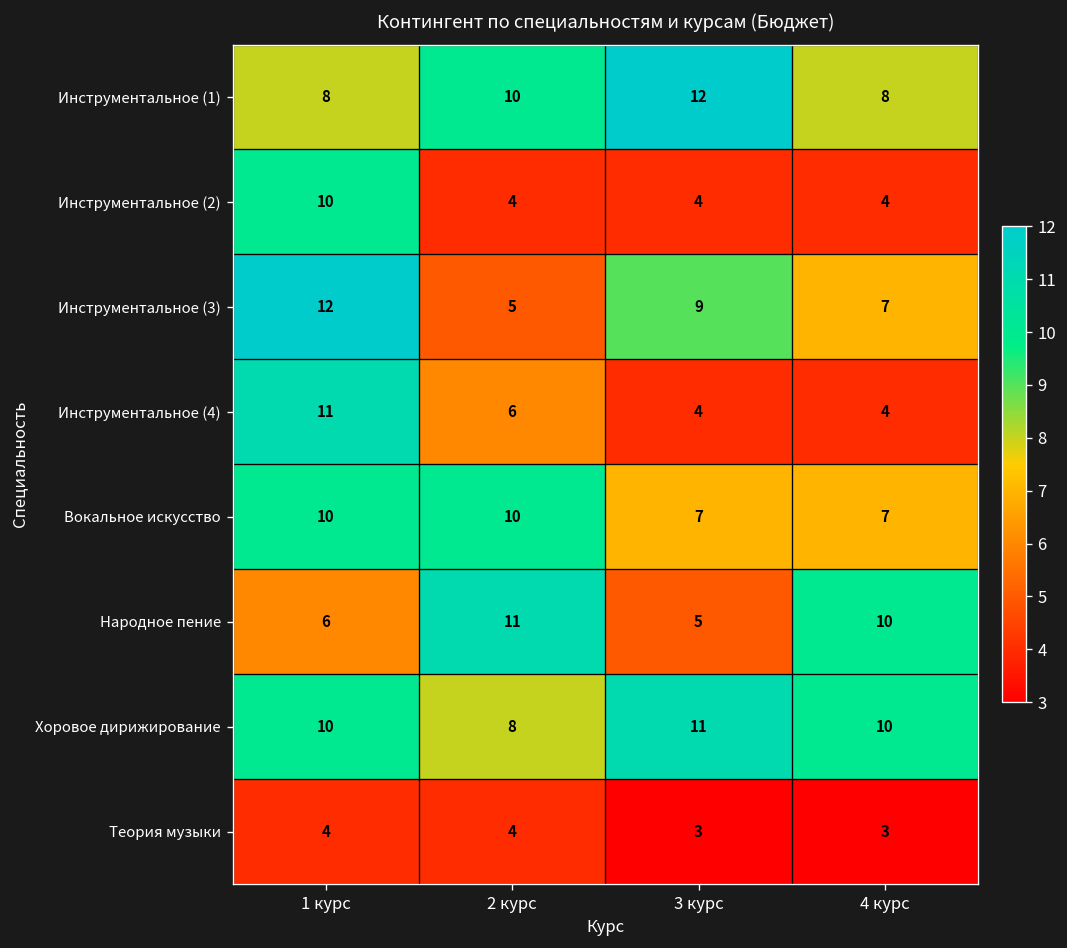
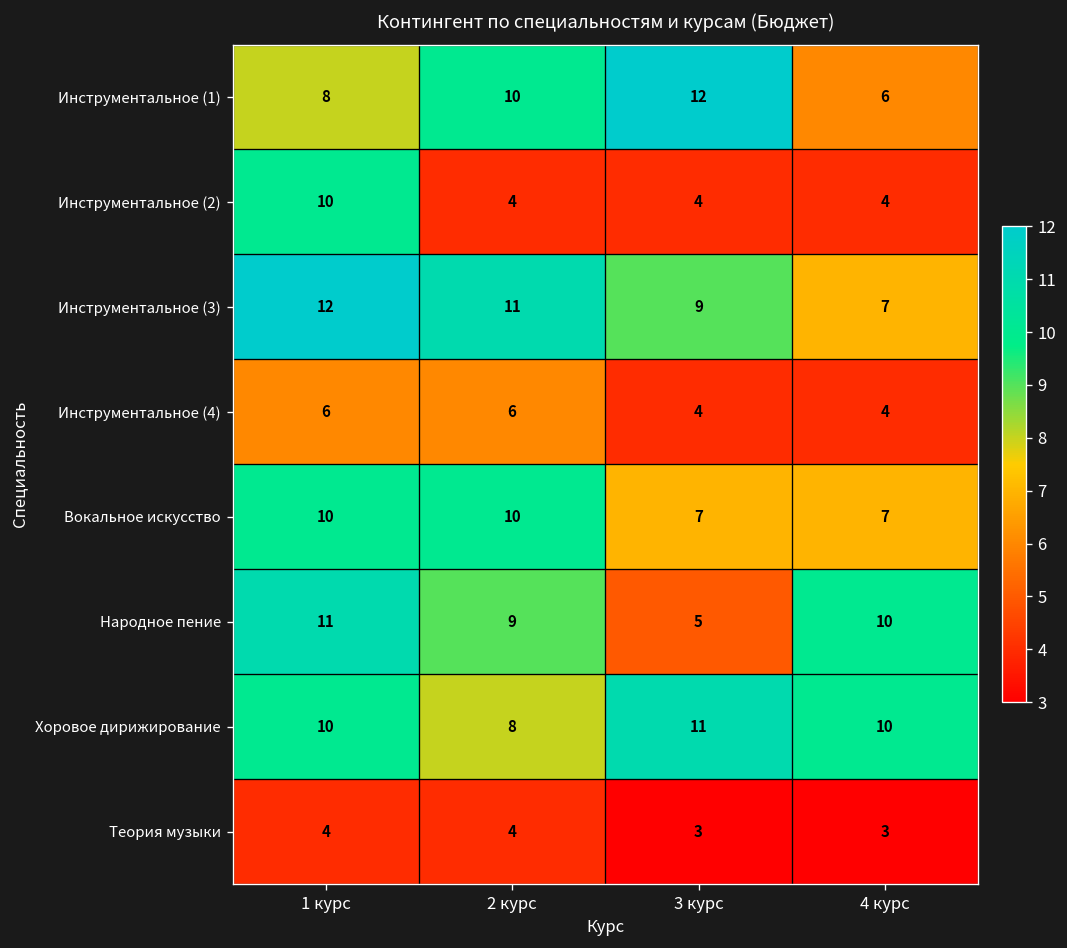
  {
    "Инструментальное (1)": {
      "1 курс": 8,
      "2 курс": 10,
      "3 курс": 12,
-     "4 курс": 8
+     "4 курс": 6
    },
    "Инструментальное (2)": {
      "1 курс": 10,
      "2 курс": 4,
      "3 курс": 4,
      "4 курс": 4
    },
    "Инструментальное (3)": {
      "1 курс": 12,
-     "2 курс": 5,
+     "2 курс": 11,
      "3 курс": 9,
      "4 курс": 7
    },
    "Инструментальное (4)": {
-     "1 курс": 11,
+     "1 курс": 6,
      "2 курс": 6,
      "3 курс": 4,
      "4 курс": 4
    },
    "Вокальное искусство": {
      "1 курс": 10,
      "2 курс": 10,
      "3 курс": 7,
      "4 курс": 7
    },
    "Народное пение": {
-     "1 курс": 6,
-     "2 курс": 11,
+     "1 курс": 11,
+     "2 курс": 9,
      "3 курс": 5,
      "4 курс": 10
    },
    "Хоровое дирижирование": {
      "1 курс": 10,
      "2 курс": 8,
      "3 курс": 11,
      "4 курс": 10
    },
    "Теория музыки": {
      "1 курс": 4,
      "2 курс": 4,
      "3 курс": 3,
      "4 курс": 3
    }
  }
